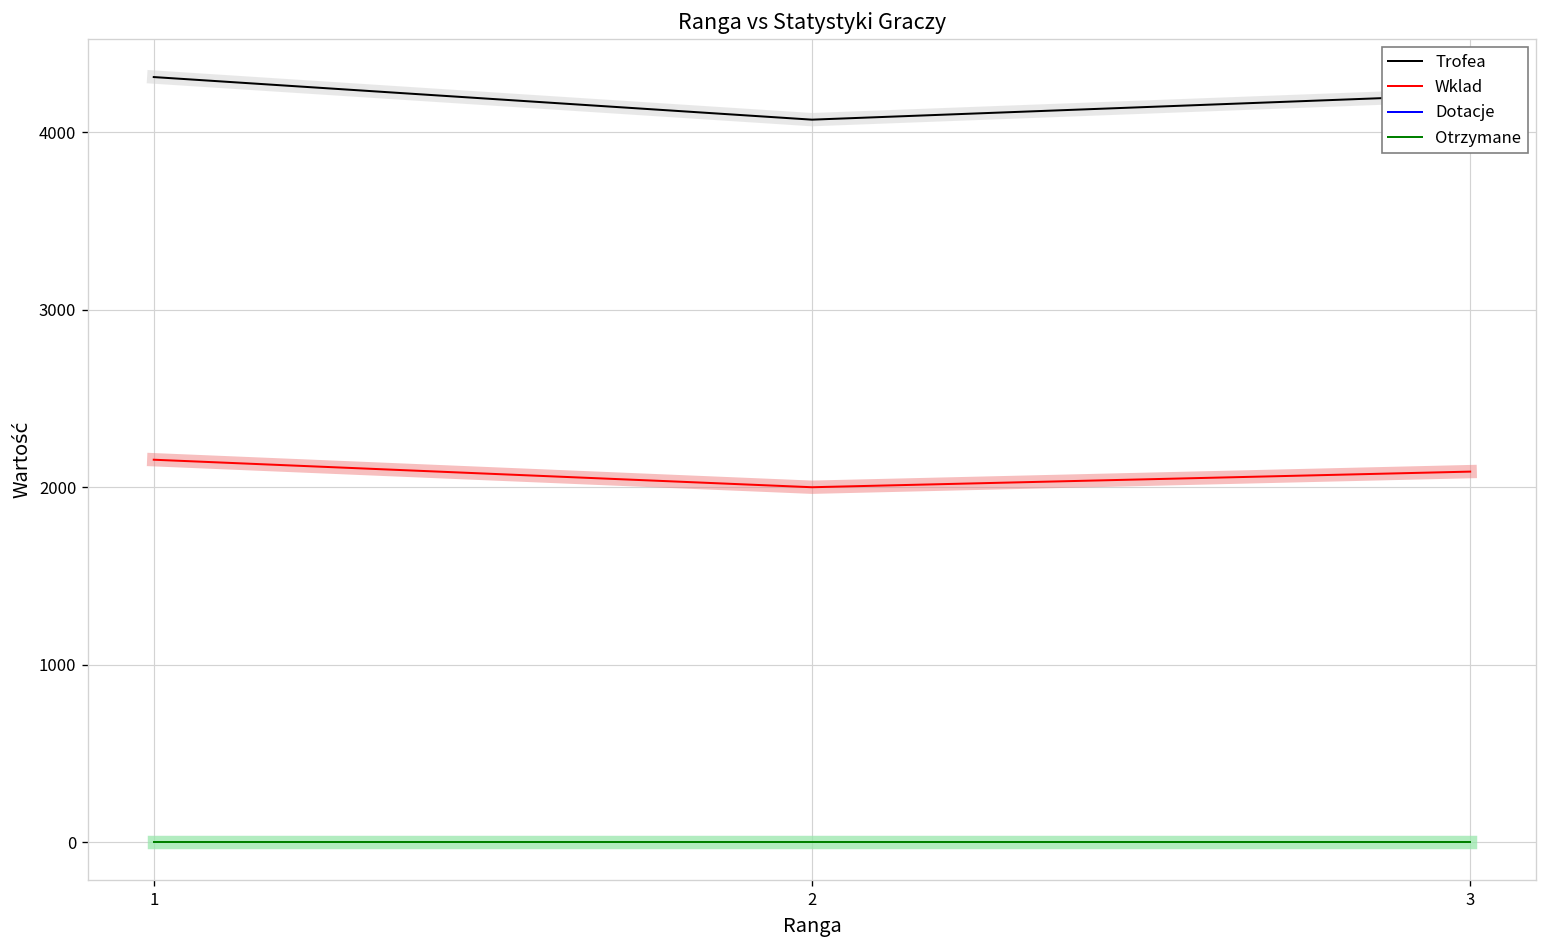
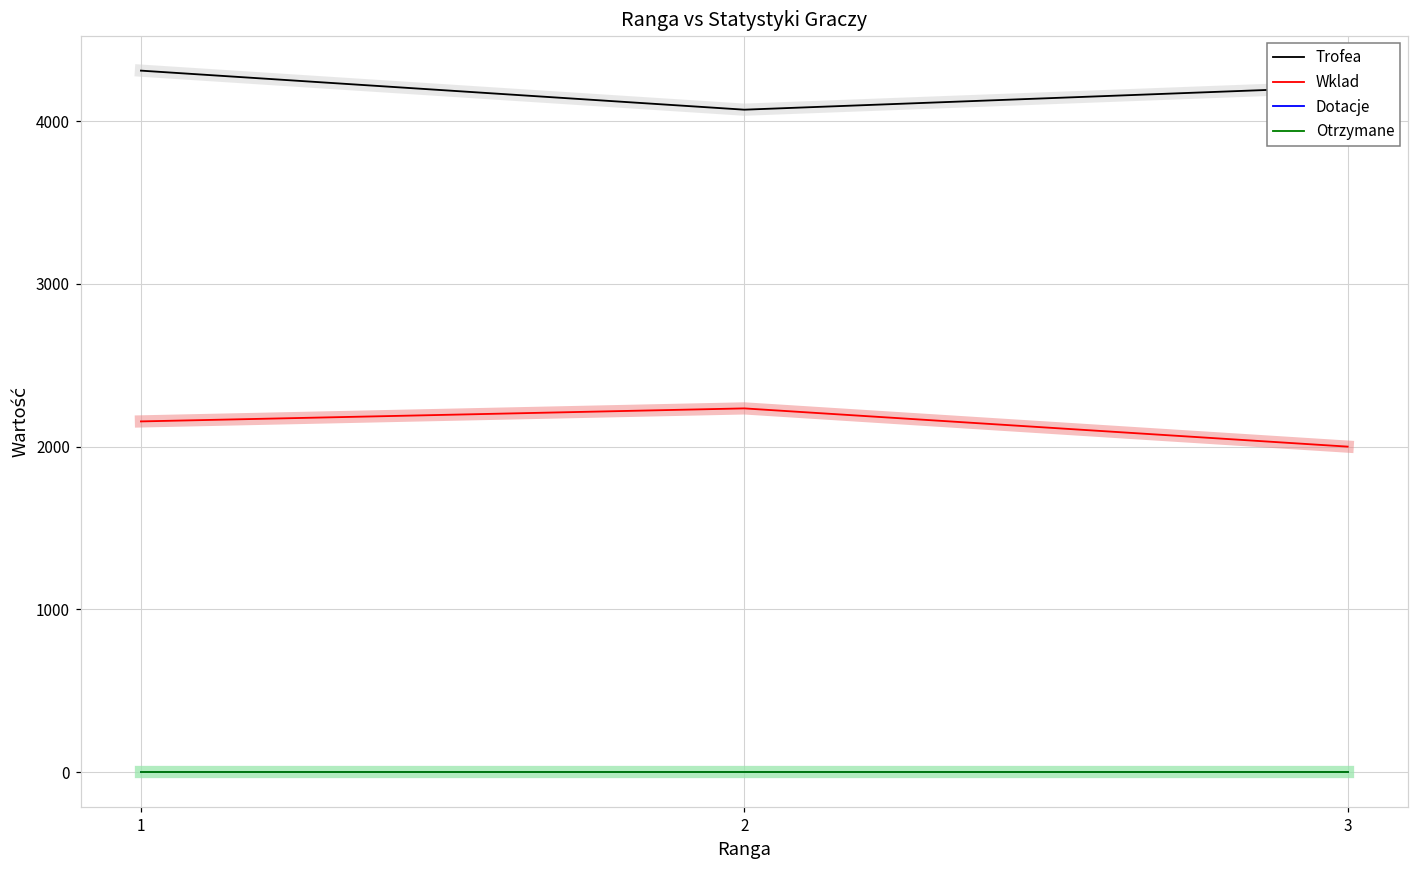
  {
    "Trofea": {
      "1": 4310,
      "2": 4070
    },
    "Wklad": {
      "1": 2160,
-     "2": 2000,
-     "3": 2090
+     "2": 2240,
+     "3": 2000
    },
    "Otrzymane": {
      "1": 0,
      "2": 0,
      "3": 0
    }
  }
